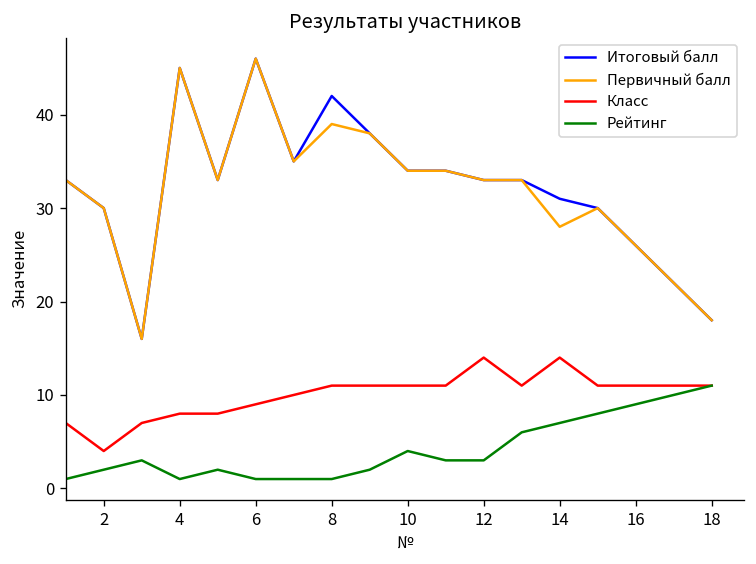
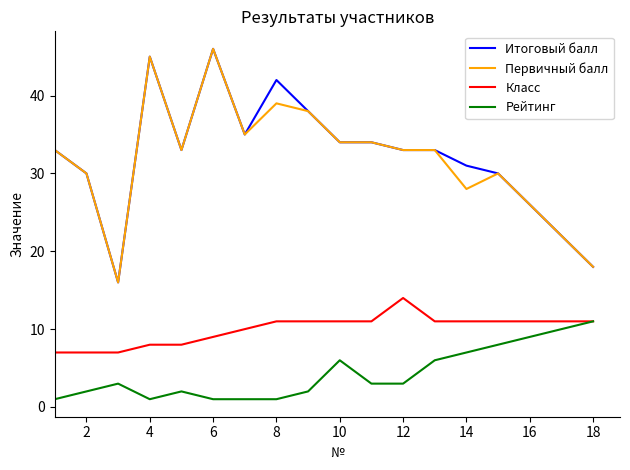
  {
    "Итоговый балл": {
      "8": 42,
      "14": 31
    },
    "Первичный балл": {
      "8": 39,
      "14": 28
    },
    "Класс": {
-     "2": 4,
+     "2": 7,
      "4": 8,
      "6": 9,
      "8": 11,
      "10": 11,
      "12": 14,
-     "14": 14,
+     "14": 11,
      "16": 11
    },
    "Рейтинг": {
      "2": 2,
      "4": 1,
      "6": 1,
      "8": 1,
-     "10": 4,
+     "10": 6,
      "12": 3,
      "14": 7,
      "16": 9
    }
  }
